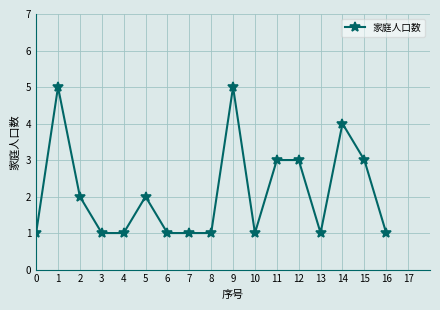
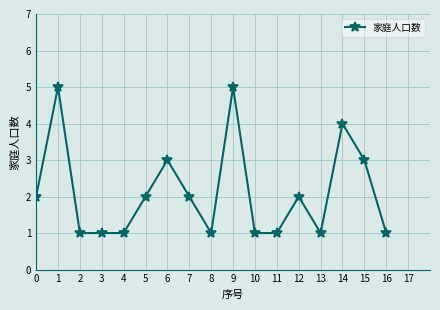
  {
-   "0": 1,
+   "0": 2,
    "1": 5,
-   "2": 2,
+   "2": 1,
    "3": 1,
    "4": 1,
    "5": 2,
-   "6": 1,
-   "7": 1,
+   "6": 3,
+   "7": 2,
    "8": 1,
    "9": 5,
    "10": 1,
-   "11": 3,
-   "12": 3,
+   "11": 1,
+   "12": 2,
    "13": 1,
    "14": 4,
    "15": 3,
    "16": 1
  }
